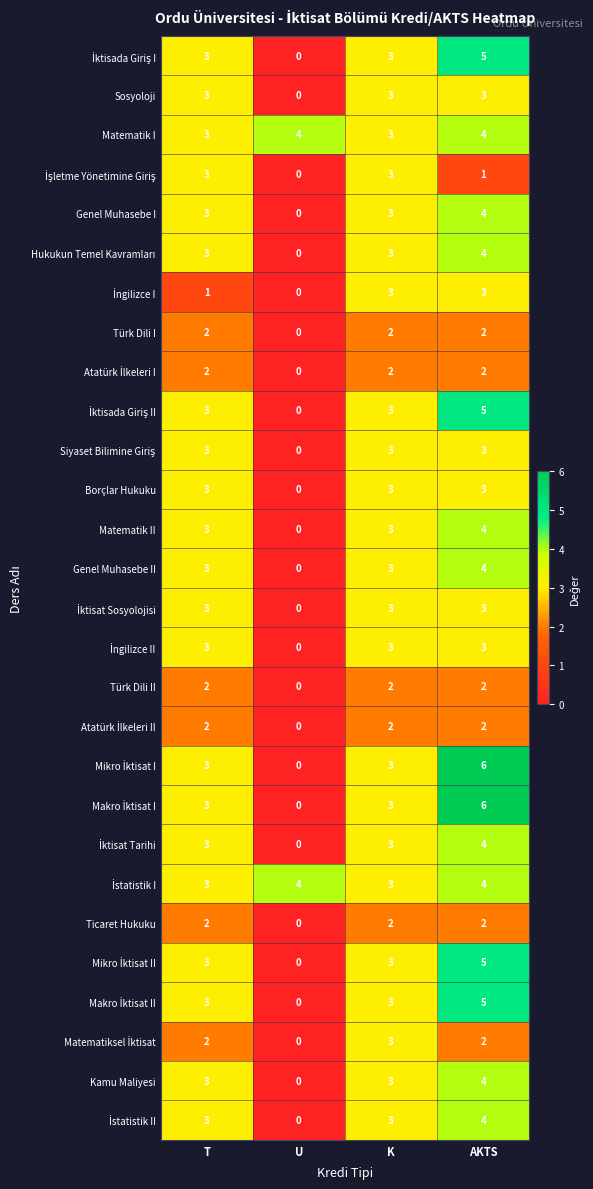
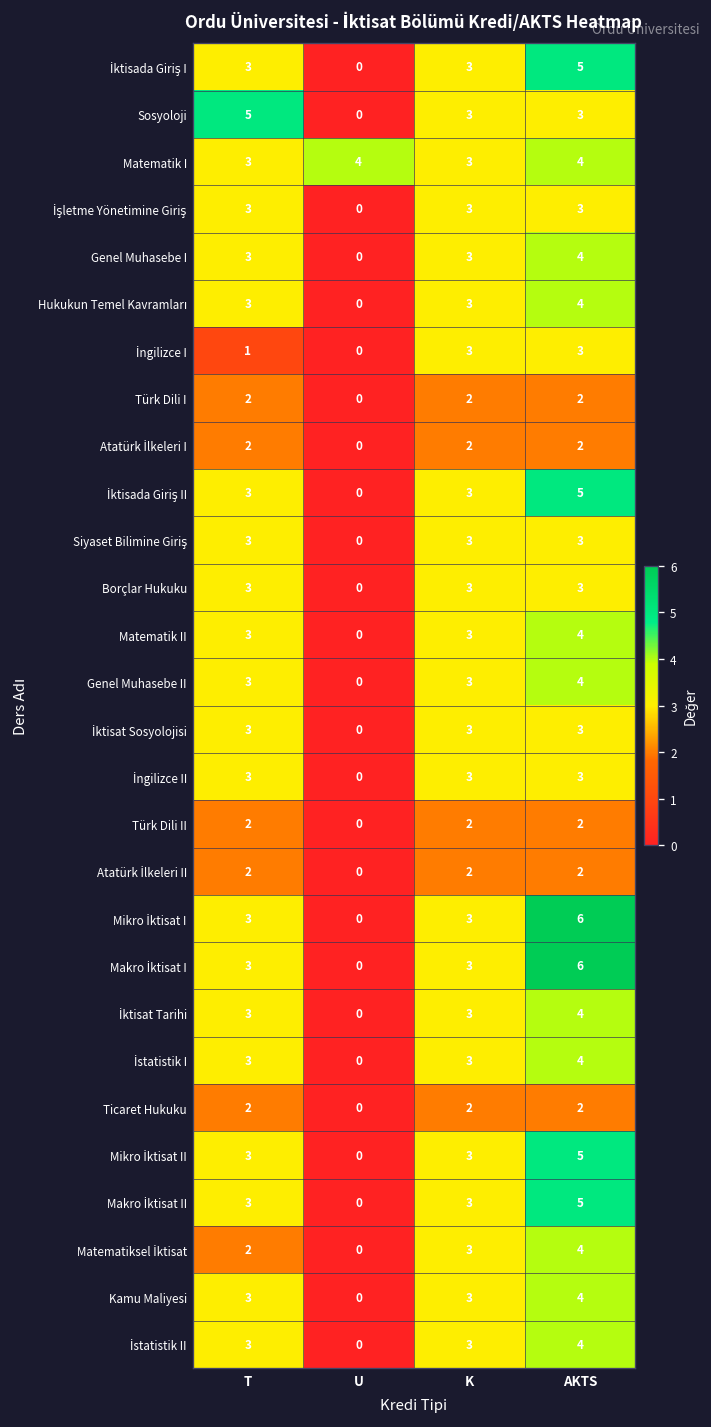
  {
    "İktisada Giriş I": {
      "T": 3,
      "U": 0,
      "K": 3,
      "AKTS": 5
    },
    "Sosyoloji": {
-     "T": 3,
+     "T": 5,
      "U": 0,
      "K": 3,
      "AKTS": 3
    },
    "Matematik I": {
      "T": 3,
      "U": 4,
      "K": 3,
      "AKTS": 4
    },
    "İşletme Yönetimine Giriş": {
      "T": 3,
      "U": 0,
      "K": 3,
-     "AKTS": 1
+     "AKTS": 3
    },
    "Genel Muhasebe I": {
      "T": 3,
      "U": 0,
      "K": 3,
      "AKTS": 4
    },
    "Hukukun Temel Kavramları": {
      "T": 3,
      "U": 0,
      "K": 3,
      "AKTS": 4
    },
    "İngilizce I": {
      "T": 1,
      "U": 0,
      "K": 3,
      "AKTS": 3
    },
    "Türk Dili I": {
      "T": 2,
      "U": 0,
      "K": 2,
      "AKTS": 2
    },
    "Atatürk İlkeleri I": {
      "T": 2,
      "U": 0,
      "K": 2,
      "AKTS": 2
    },
    "İktisada Giriş II": {
      "T": 3,
      "U": 0,
      "K": 3,
      "AKTS": 5
    },
    "Siyaset Bilimine Giriş": {
      "T": 3,
      "U": 0,
      "K": 3,
      "AKTS": 3
    },
    "Borçlar Hukuku": {
      "T": 3,
      "U": 0,
      "K": 3,
      "AKTS": 3
    },
    "Matematik II": {
      "T": 3,
      "U": 0,
      "K": 3,
      "AKTS": 4
    },
    "Genel Muhasebe II": {
      "T": 3,
      "U": 0,
      "K": 3,
      "AKTS": 4
    },
    "İktisat Sosyolojisi": {
      "T": 3,
      "U": 0,
      "K": 3,
      "AKTS": 3
    },
    "İngilizce II": {
      "T": 3,
      "U": 0,
      "K": 3,
      "AKTS": 3
    },
    "Türk Dili II": {
      "T": 2,
      "U": 0,
      "K": 2,
      "AKTS": 2
    },
    "Atatürk İlkeleri II": {
      "T": 2,
      "U": 0,
      "K": 2,
      "AKTS": 2
    },
    "Mikro İktisat I": {
      "T": 3,
      "U": 0,
      "K": 3,
      "AKTS": 6
    },
    "Makro İktisat I": {
      "T": 3,
      "U": 0,
      "K": 3,
      "AKTS": 6
    },
    "İktisat Tarihi": {
      "T": 3,
      "U": 0,
      "K": 3,
      "AKTS": 4
    },
    "İstatistik I": {
      "T": 3,
-     "U": 4,
+     "U": 0,
      "K": 3,
      "AKTS": 4
    },
    "Ticaret Hukuku": {
      "T": 2,
      "U": 0,
      "K": 2,
      "AKTS": 2
    },
    "Mikro İktisat II": {
      "T": 3,
      "U": 0,
      "K": 3,
      "AKTS": 5
    },
    "Makro İktisat II": {
      "T": 3,
      "U": 0,
      "K": 3,
      "AKTS": 5
    },
    "Matematiksel İktisat": {
      "T": 2,
      "U": 0,
      "K": 3,
-     "AKTS": 2
+     "AKTS": 4
    },
    "Kamu Maliyesi": {
      "T": 3,
      "U": 0,
      "K": 3,
      "AKTS": 4
    },
    "İstatistik II": {
      "T": 3,
      "U": 0,
      "K": 3,
      "AKTS": 4
    }
  }
